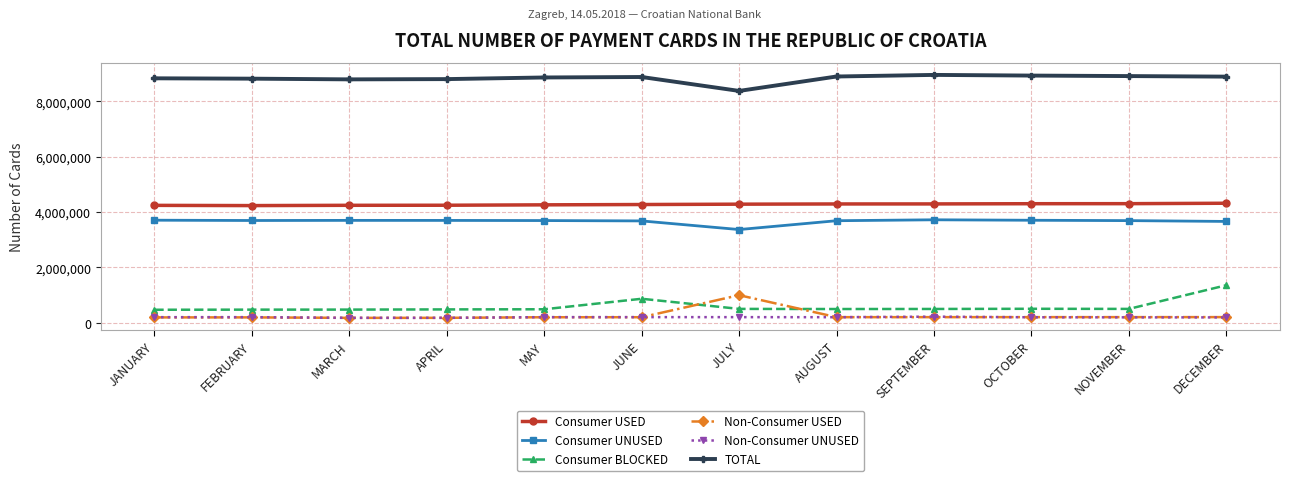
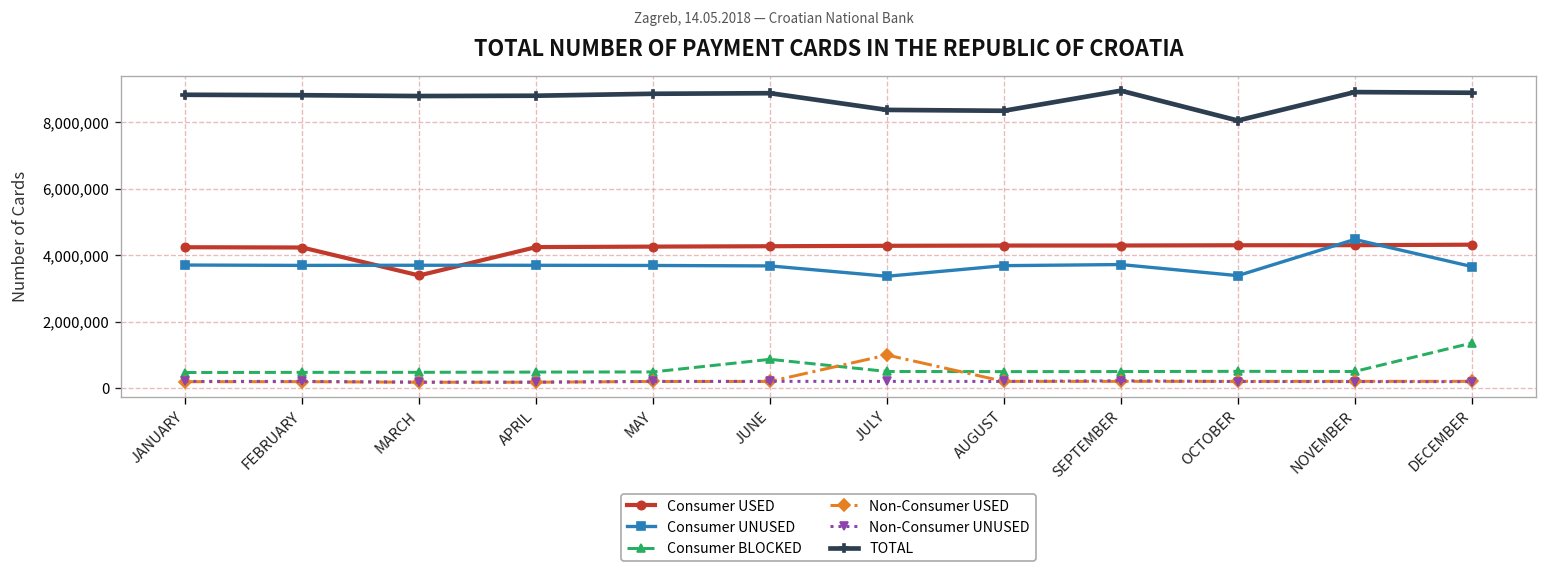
  {
    "Consumer USED": {
      "JANUARY": "4,200,000",
      "FEBRUARY": "4,200,000",
-     "MARCH": "4,200,000",
+     "MARCH": "3,400,000",
      "APRIL": "4,200,000",
      "MAY": "4,300,000",
      "JUNE": "4,300,000",
      "JULY": "4,300,000",
      "AUGUST": "4,300,000",
      "SEPTEMBER": "4,300,000",
      "OCTOBER": "4,300,000",
      "NOVEMBER": "4,300,000",
      "DECEMBER": "4,300,000"
    },
    "Consumer UNUSED": {
      "JANUARY": "3,700,000",
      "FEBRUARY": "3,700,000",
      "MARCH": "3,700,000",
      "APRIL": "3,700,000",
      "MAY": "3,700,000",
      "JUNE": "3,700,000",
      "JULY": "3,400,000",
      "AUGUST": "3,700,000",
      "SEPTEMBER": "3,700,000",
-     "OCTOBER": "3,700,000",
-     "NOVEMBER": "3,700,000",
+     "OCTOBER": "3,400,000",
+     "NOVEMBER": "4,500,000",
      "DECEMBER": "3,700,000"
    },
    "Consumer BLOCKED": {
      "JANUARY": "500,000",
      "FEBRUARY": "500,000",
      "MARCH": "500,000",
      "APRIL": "500,000",
      "MAY": "500,000",
      "JUNE": "900,000",
      "JULY": "500,000",
      "AUGUST": "500,000",
      "SEPTEMBER": "500,000",
      "OCTOBER": "500,000",
      "NOVEMBER": "500,000",
      "DECEMBER": "1,400,000"
    },
    "Non-Consumer USED": {
      "JULY": "1,000,000"
    },
    "Non-Consumer UNUSED": {
      "JULY": "200,000"
    },
    "TOTAL": {
      "JANUARY": "8,800,000",
      "FEBRUARY": "8,800,000",
      "MARCH": "8,800,000",
      "APRIL": "8,800,000",
      "MAY": "8,900,000",
      "JUNE": "8,900,000",
      "JULY": "8,400,000",
-     "AUGUST": "8,900,000",
+     "AUGUST": "8,400,000",
      "SEPTEMBER": "9,000,000",
-     "OCTOBER": "8,900,000",
+     "OCTOBER": "8,100,000",
      "NOVEMBER": "8,900,000",
      "DECEMBER": "8,900,000"
    }
  }
